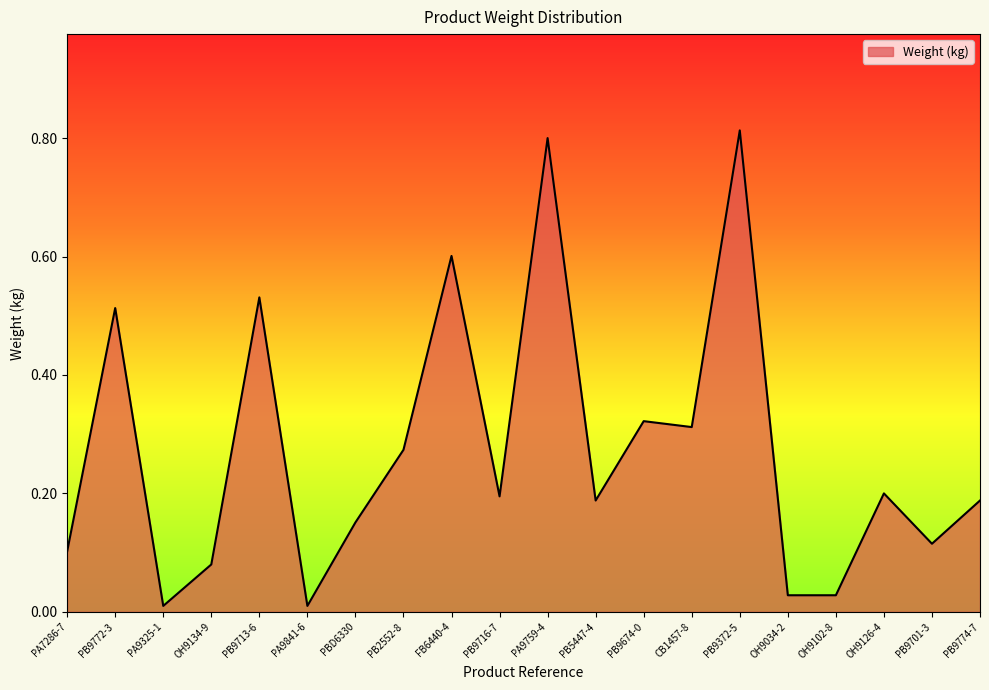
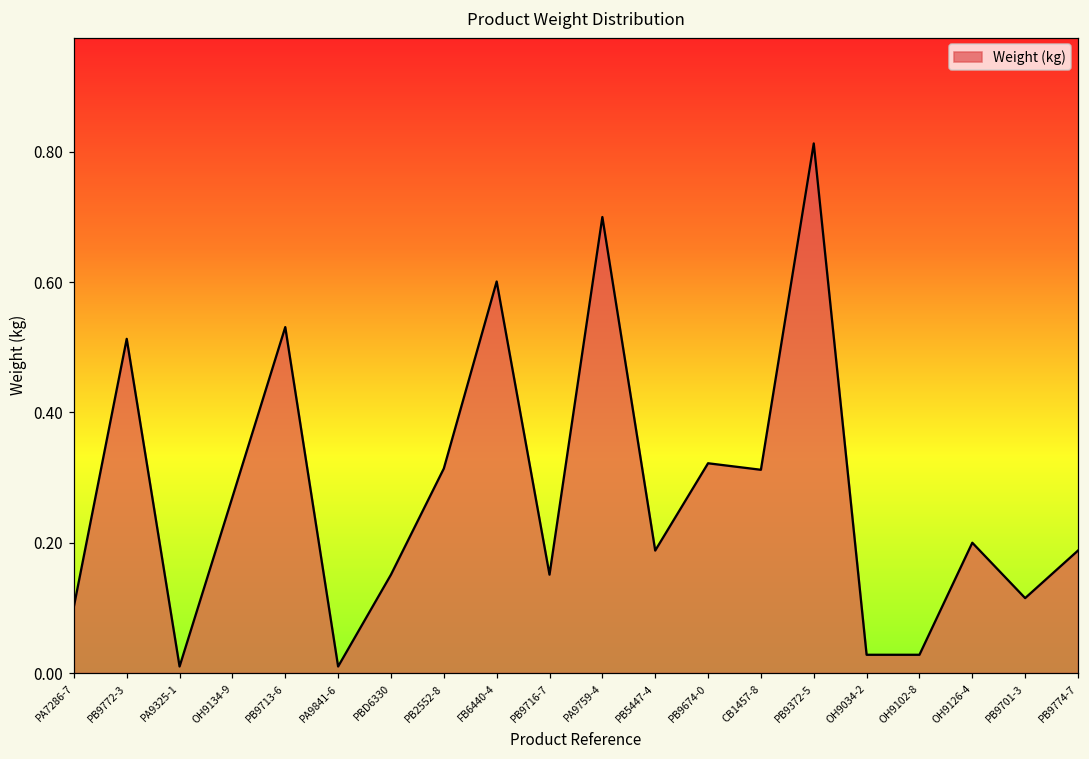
  {
    "PA7286-7": 0.10,
    "PB9772-3": 0.51,
    "PA9325-1": 0.01,
-   "OH9134-9": 0.08,
+   "OH9134-9": 0.27,
    "PB9713-6": 0.53,
    "PA9841-6": 0.01,
    "PBD6330": 0.15,
-   "PB2552-8": 0.27,
+   "PB2552-8": 0.31,
    "FB6440-4": 0.60,
-   "PB9716-7": 0.20,
-   "PA9759-4": 0.8,
+   "PB9716-7": 0.15,
+   "PA9759-4": 0.7,
    "PB5447-4": 0.19,
    "PB9674-0": 0.32,
    "CB1457-8": 0.31,
    "PB9372-5": 0.81,
    "OH9034-2": 0.03,
    "OH9102-8": 0.03,
    "OH9126-4": 0.20,
    "PB9701-3": 0.12,
    "PB9774-7": 0.19
  }
